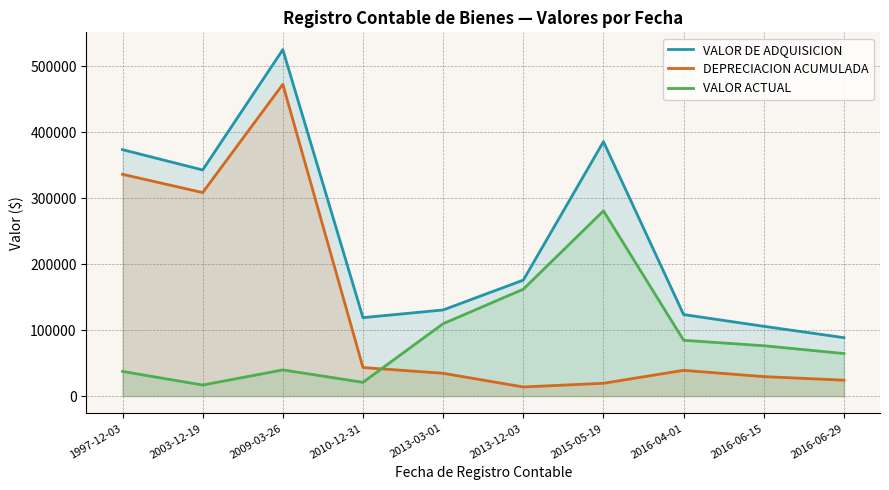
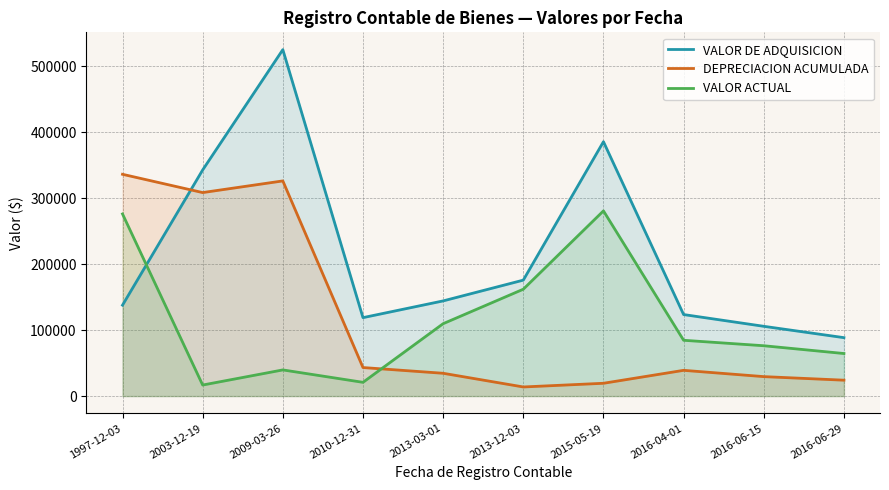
  {
    "VALOR DE ADQUISICION": {
-     "1997-12-03": 370000,
+     "1997-12-03": 140000,
      "2003-12-19": 340000,
      "2009-03-26": 530000,
      "2010-12-31": 120000,
-     "2013-03-01": 130000,
+     "2013-03-01": 140000,
      "2013-12-03": 180000,
      "2015-05-19": 390000,
      "2016-04-01": 120000,
      "2016-06-15": 110000,
      "2016-06-29": 90000
    },
    "DEPRECIACION ACUMULADA": {
      "1997-12-03": 340000,
      "2003-12-19": 310000,
-     "2009-03-26": 470000,
+     "2009-03-26": 330000,
      "2010-12-31": 40000,
      "2013-03-01": 30000,
      "2013-12-03": 10000,
      "2015-05-19": 20000,
      "2016-04-01": 40000,
      "2016-06-15": 30000,
      "2016-06-29": 20000
    },
    "VALOR ACTUAL": {
-     "1997-12-03": 40000,
+     "1997-12-03": 280000,
      "2003-12-19": 20000,
      "2009-03-26": 40000,
      "2010-12-31": 20000,
      "2013-03-01": 110000,
      "2013-12-03": 160000,
      "2015-05-19": 280000,
      "2016-04-01": 80000,
      "2016-06-15": 80000,
      "2016-06-29": 60000
    }
  }
